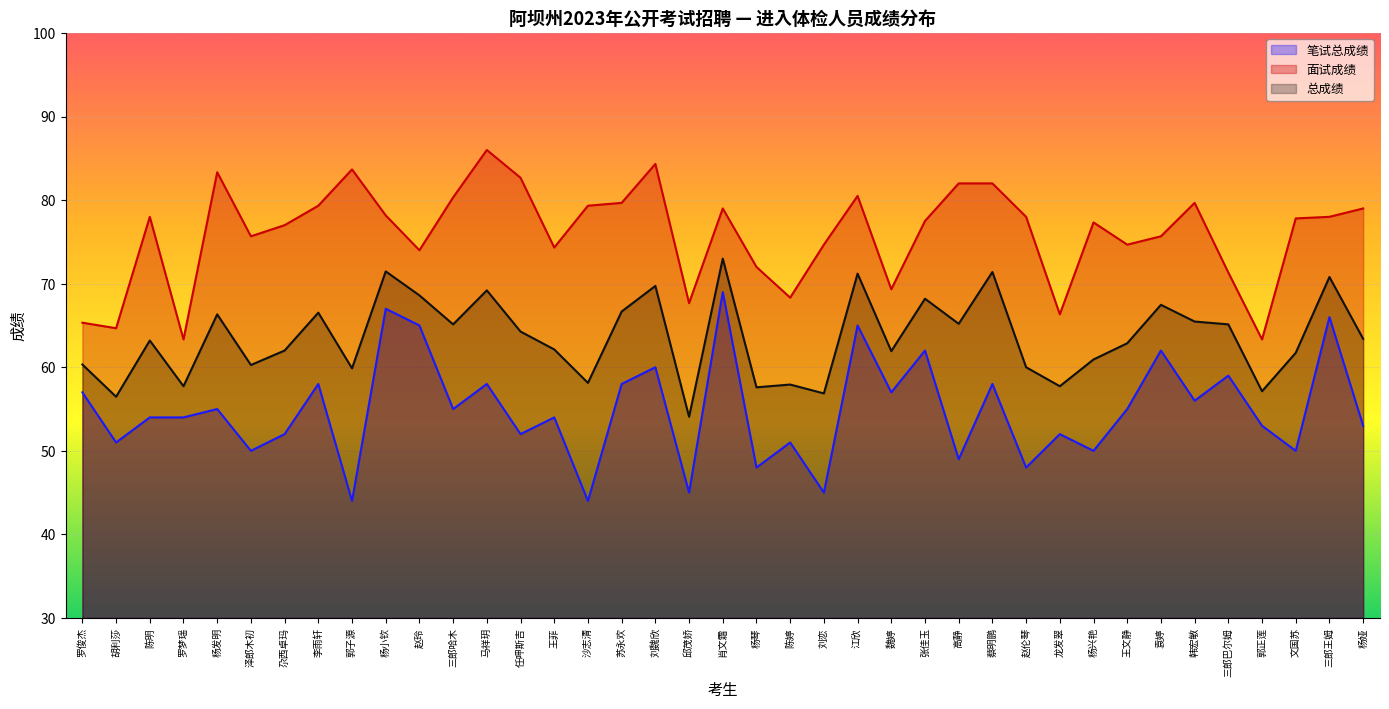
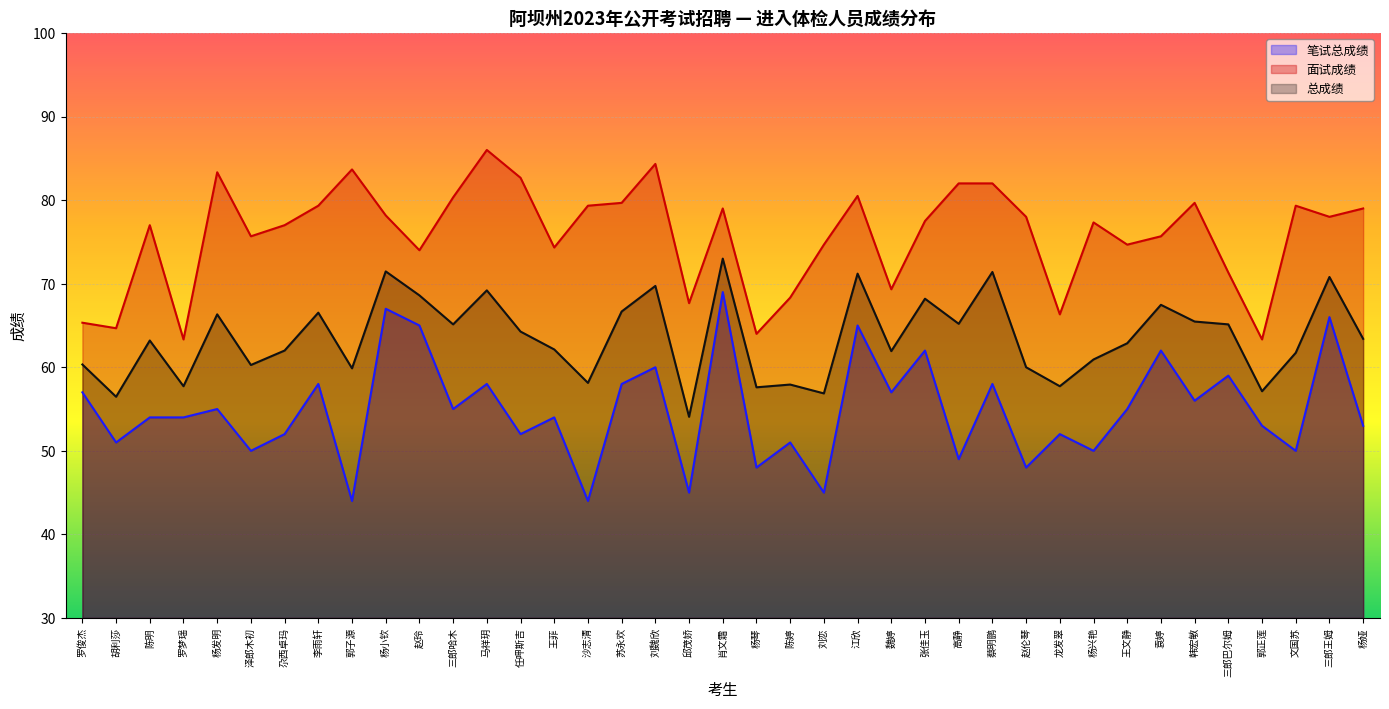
  {
    "笔试总成绩": {
      "罗俊杰": 57,
      "胡利莎": 51,
      "陈明": 54,
      "罗梦瑶": 54,
      "杨发明": 55,
      "泽郎木初": 50,
      "尕西卓玛": 52,
      "李雨轩": 58,
      "郭子源": 44,
      "杨小钦": 67,
      "赵玲": 65,
      "三郎哈木": 55,
      "马祥玥": 58,
      "任呷斯吉": 52,
      "王菲": 54,
      "沙志清": 44,
      "苏永欢": 58,
      "刘魏欣": 60,
      "邱茂娇": 45,
      "肖文霜": 69,
      "杨琴": 48,
      "陈婷": 51,
      "刘恋": 45,
      "江欣": 65,
      "魏婷": 57,
      "张佳玉": 62,
      "高静": 49,
      "蔡明鹏": 58,
      "赵伦琴": 48,
      "龙发翠": 52,
      "杨兴艳": 50,
      "王文静": 55,
      "袁婷": 62,
      "韩宏敏": 56,
      "三郎巴尔姆": 59,
      "郭正莲": 53,
      "文国苏": 50,
      "三郎王姆": 66,
      "杨娅": 53
    },
    "面试成绩": {
      "罗俊杰": 65,
      "胡利莎": 65,
-     "陈明": 78,
+     "陈明": 77,
      "罗梦瑶": 63,
      "杨发明": 83,
      "泽郎木初": 76,
      "尕西卓玛": 77,
      "李雨轩": 79,
      "郭子源": 84,
      "杨小钦": 78,
      "赵玲": 74,
      "三郎哈木": 80,
      "马祥玥": 86,
      "任呷斯吉": 83,
      "王菲": 74,
      "沙志清": 79,
      "苏永欢": 80,
      "刘魏欣": 84,
      "邱茂娇": 68,
      "肖文霜": 79,
-     "杨琴": 72,
+     "杨琴": 64,
      "陈婷": 68,
      "刘恋": 75,
      "江欣": 81,
      "魏婷": 69,
      "张佳玉": 78,
      "高静": 82,
      "蔡明鹏": 82,
      "赵伦琴": 78,
      "龙发翠": 66,
      "杨兴艳": 77,
      "王文静": 75,
      "袁婷": 76,
      "韩宏敏": 80,
      "三郎巴尔姆": 71,
      "郭正莲": 63,
-     "文国苏": 78,
+     "文国苏": 79,
      "三郎王姆": 78,
      "杨娅": 79
    },
    "总成绩": {
      "罗俊杰": 60,
      "胡利莎": 56,
      "陈明": 63,
      "罗梦瑶": 58,
      "杨发明": 66,
      "泽郎木初": 60,
      "尕西卓玛": 62,
      "李雨轩": 67,
      "郭子源": 60,
      "杨小钦": 71,
      "赵玲": 69,
      "三郎哈木": 65,
      "马祥玥": 69,
      "任呷斯吉": 64,
      "王菲": 62,
      "沙志清": 58,
      "苏永欢": 67,
      "刘魏欣": 70,
      "邱茂娇": 54,
      "肖文霜": 73,
      "杨琴": 58,
      "陈婷": 58,
      "刘恋": 57,
      "江欣": 71,
      "魏婷": 62,
      "张佳玉": 68,
      "高静": 65,
      "蔡明鹏": 71,
      "赵伦琴": 60,
      "龙发翠": 58,
      "杨兴艳": 61,
      "王文静": 63,
      "袁婷": 67,
      "韩宏敏": 65,
      "三郎巴尔姆": 65,
      "郭正莲": 57,
      "文国苏": 62,
      "三郎王姆": 71,
      "杨娅": 63
    }
  }
